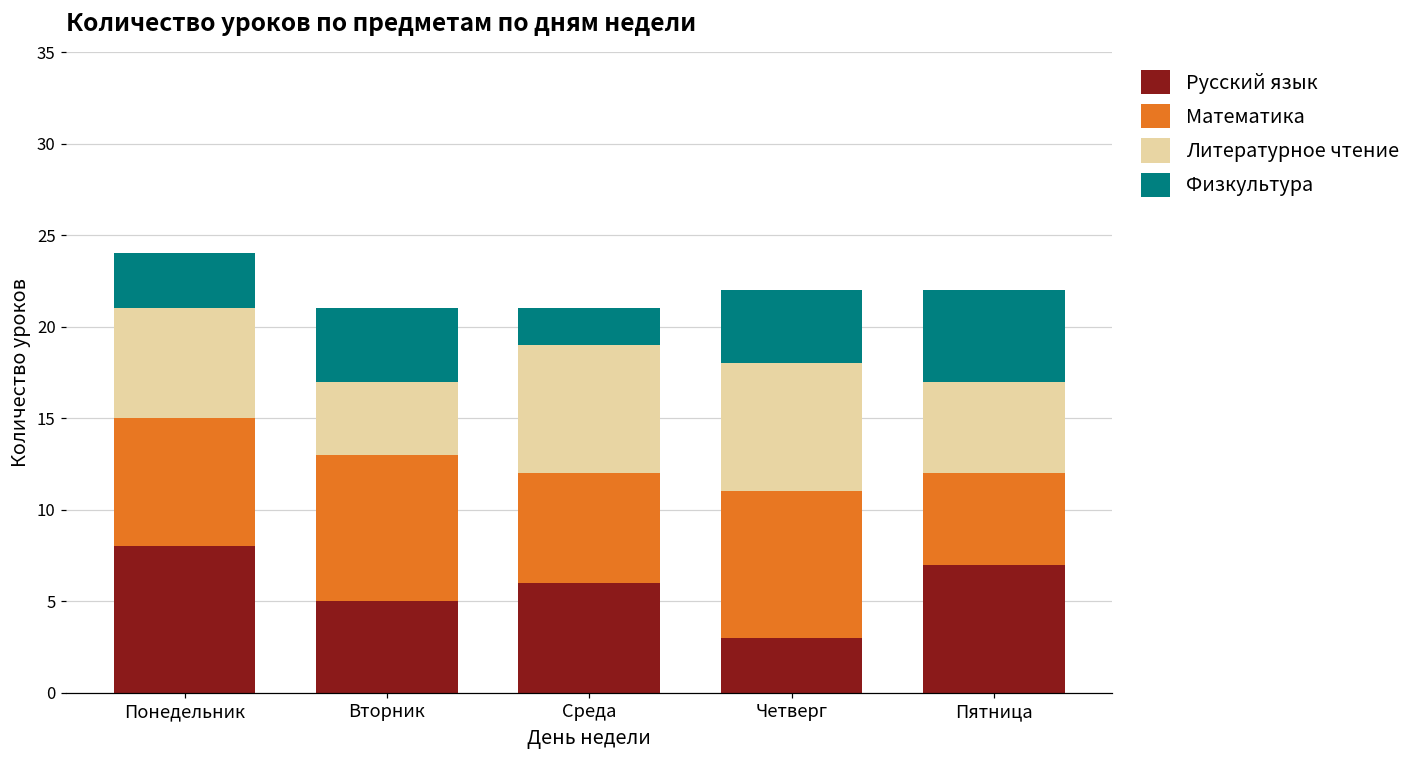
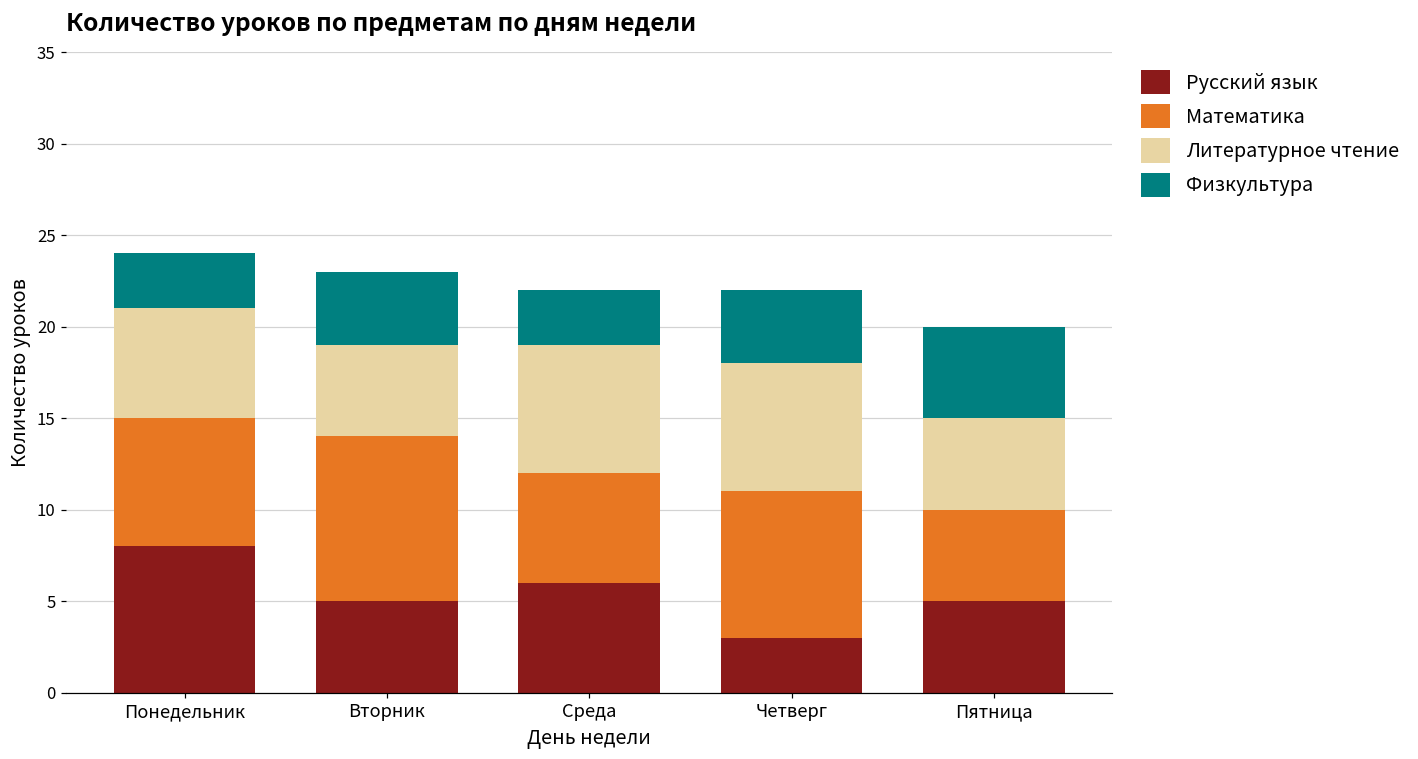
  {
    "Русский язык": {
      "Понедельник": 8,
      "Вторник": 5,
      "Среда": 6,
      "Четверг": 3,
-     "Пятница": 7
+     "Пятница": 5
    },
    "Математика": {
      "Понедельник": 7,
-     "Вторник": 8,
+     "Вторник": 9,
      "Среда": 6,
      "Четверг": 8,
      "Пятница": 5
    },
    "Литературное чтение": {
      "Понедельник": 6,
-     "Вторник": 4,
+     "Вторник": 5,
      "Среда": 7,
      "Четверг": 7,
      "Пятница": 5
    },
    "Физкультура": {
      "Понедельник": 3,
      "Вторник": 4,
-     "Среда": 2,
+     "Среда": 3,
      "Четверг": 4,
      "Пятница": 5
    }
  }
